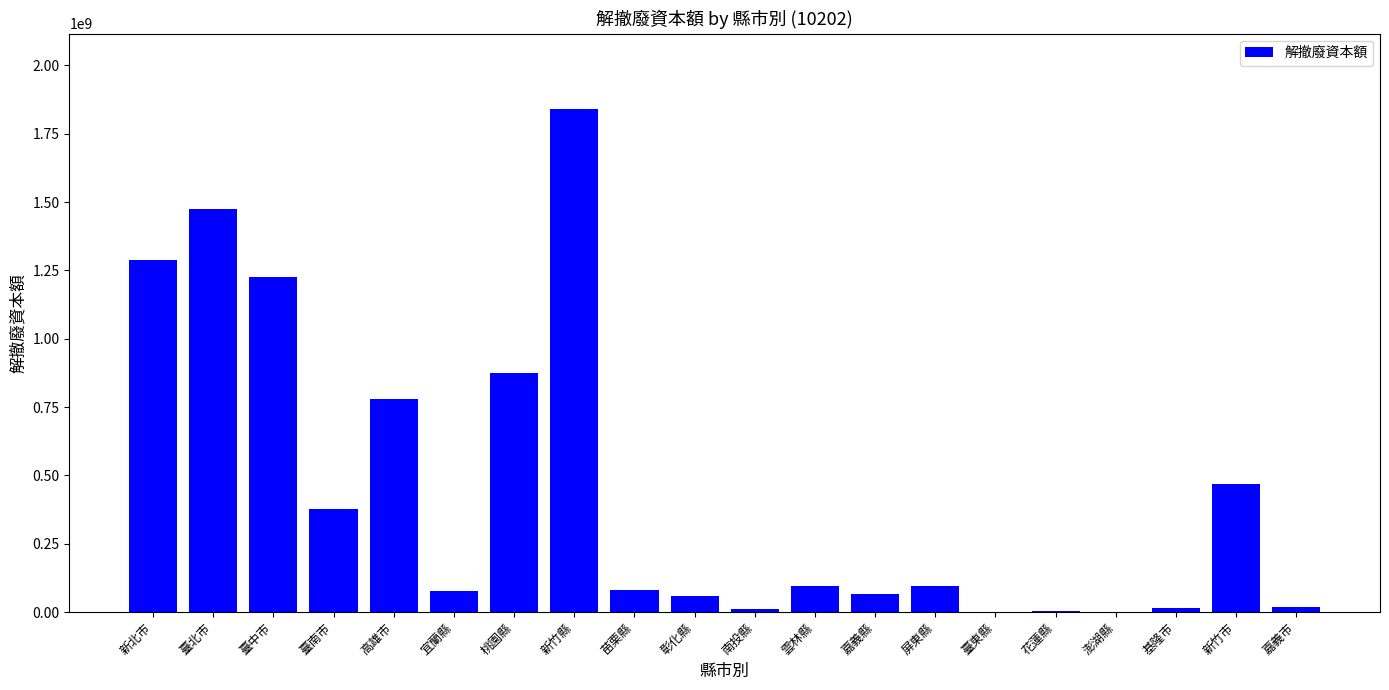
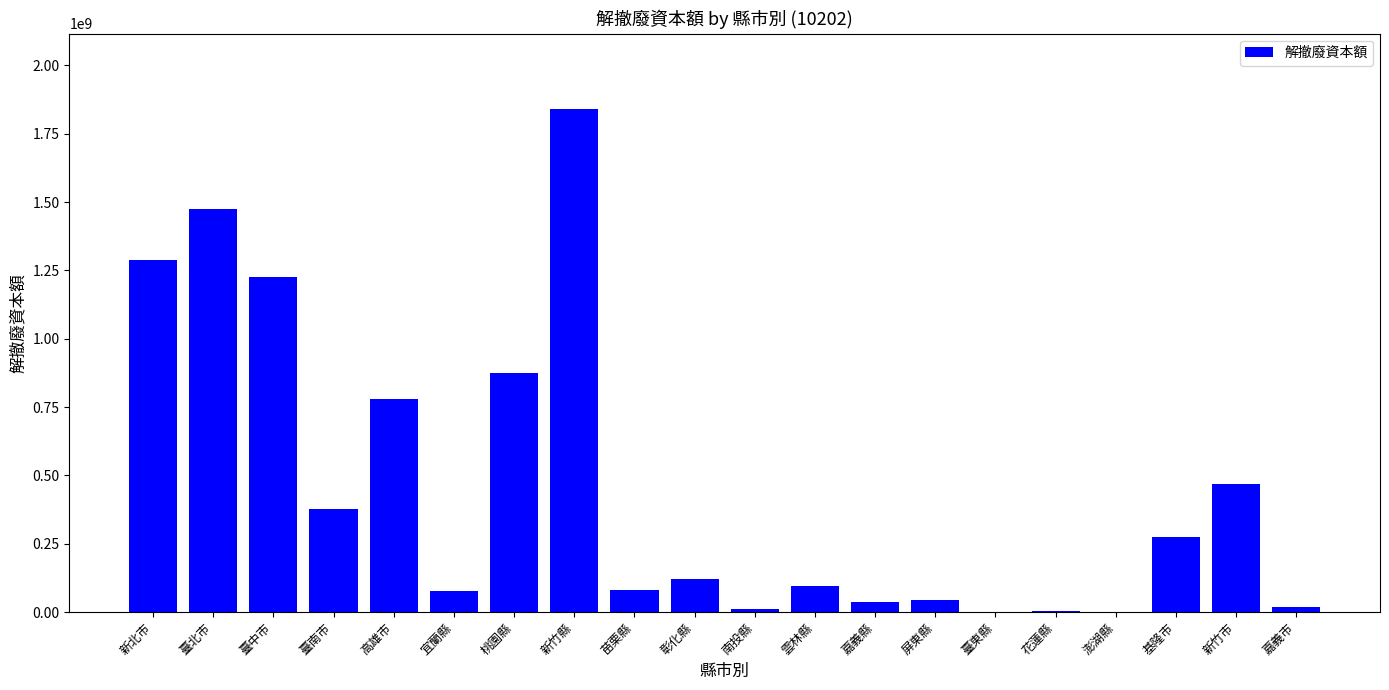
  {
    "新北市": 1290000000,
    "臺北市": 1470000000,
    "臺中市": 1230000000,
    "臺南市": 380000000,
    "高雄市": 780000000,
    "宜蘭縣": 80000000,
    "桃園縣": 870000000,
    "新竹縣": 1840000000,
    "苗栗縣": 80000000,
-   "彰化縣": 60000000,
+   "彰化縣": 120000000,
    "南投縣": 10000000,
    "雲林縣": 90000000,
-   "嘉義縣": 70000000,
-   "屏東縣": 100000000,
+   "嘉義縣": 40000000,
+   "屏東縣": 40000000,
    "臺東縣": 0,
-   "基隆市": 10000000,
+   "基隆市": 280000000,
    "新竹市": 470000000,
    "嘉義市": 20000000
  }
